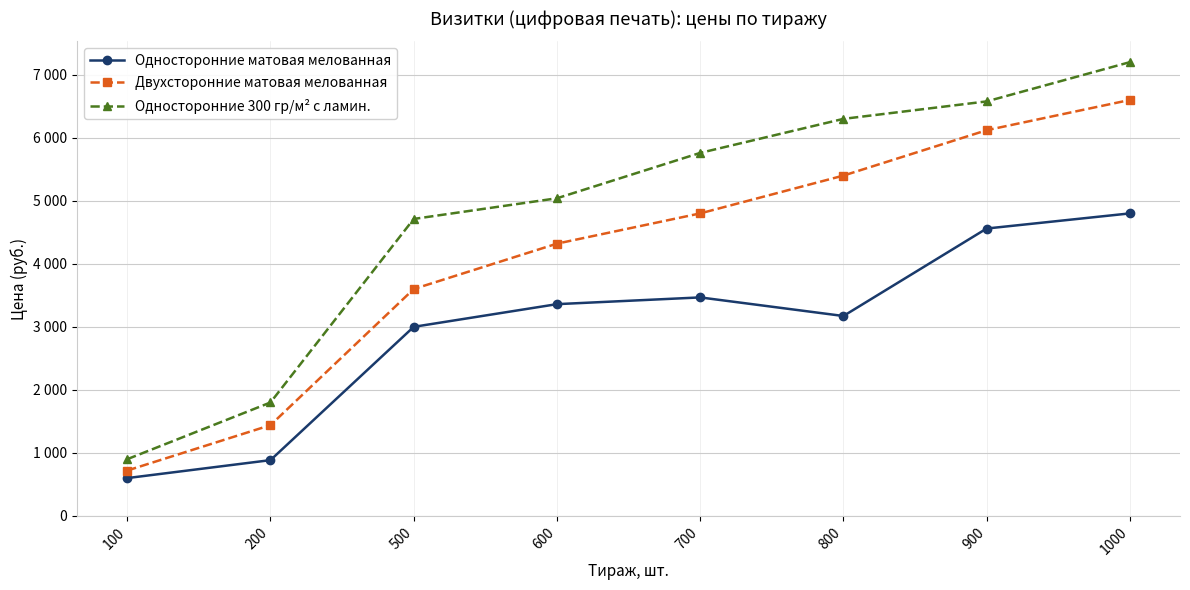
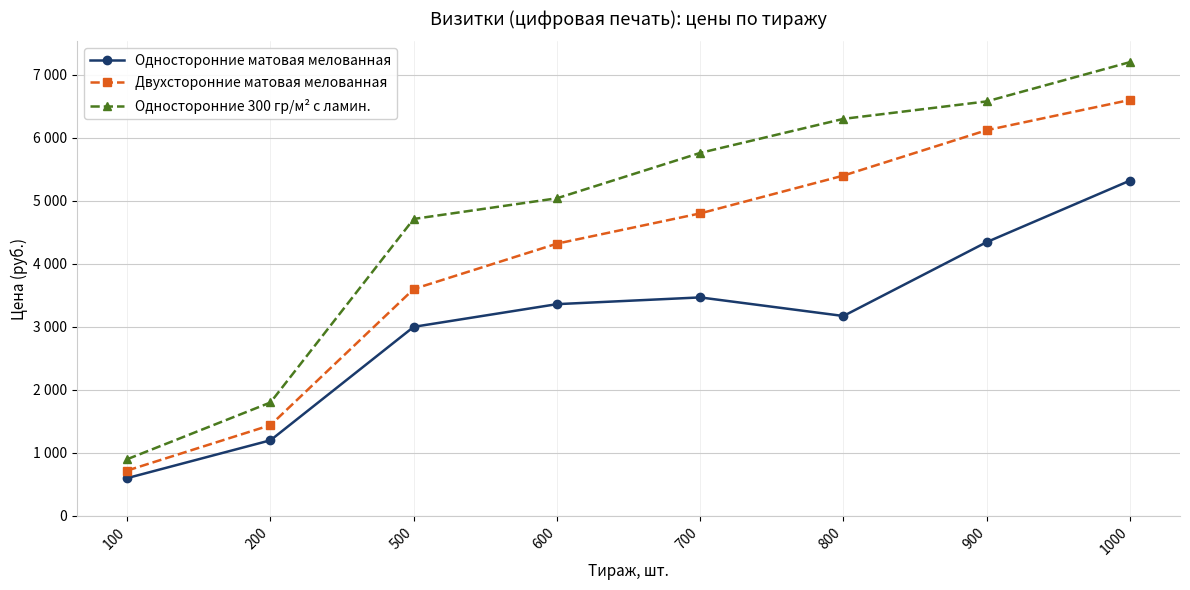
  {
    "Односторонние матовая мелованная": {
      "100": 600,
-     "200": 900,
+     "200": 1200,
      "500": 3000,
      "600": 3400,
      "700": 3500,
      "800": 3200,
-     "900": 4600,
-     "1000": 4800
+     "900": 4300,
+     "1000": 5300
    },
    "Двухсторонние матовая мелованная": {
      "100": 700,
      "200": 1400,
      "500": 3600,
      "600": 4300,
      "700": 4800,
      "800": 5400,
      "900": 6100,
      "1000": 6600
    },
    "Односторонние 300 гр/м² с ламин.": {
      "100": 900,
      "200": 1800,
      "500": 4700,
      "600": 5000,
      "700": 5800,
      "800": 6300,
      "900": 6600,
      "1000": 7200
    }
  }
